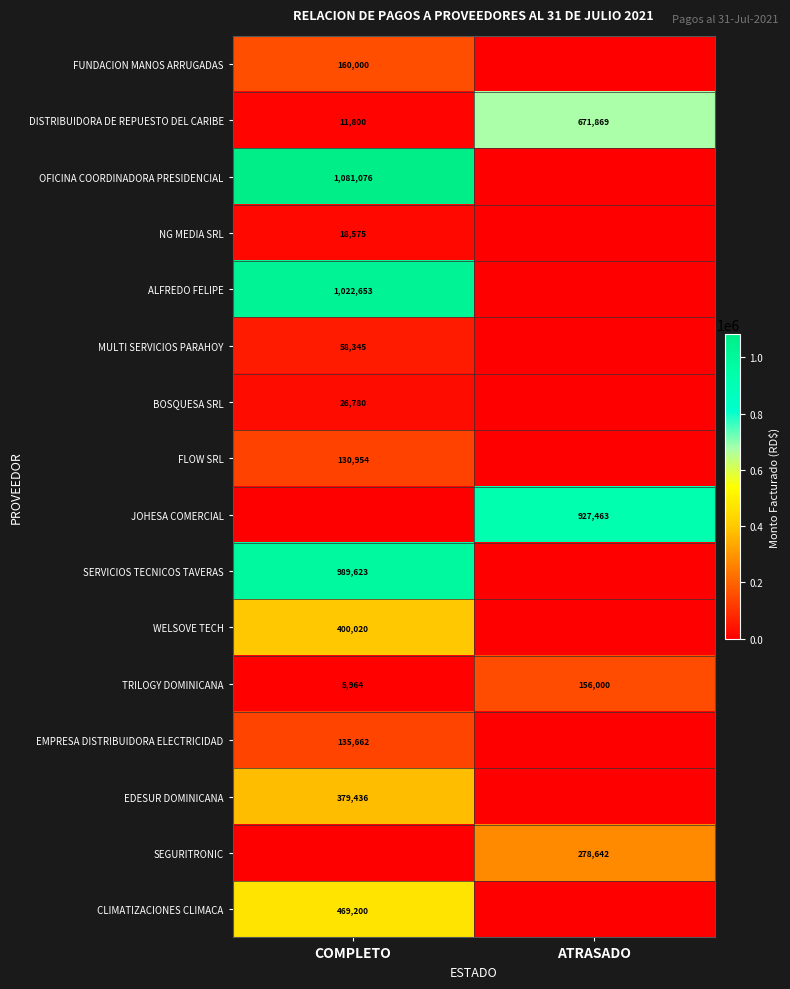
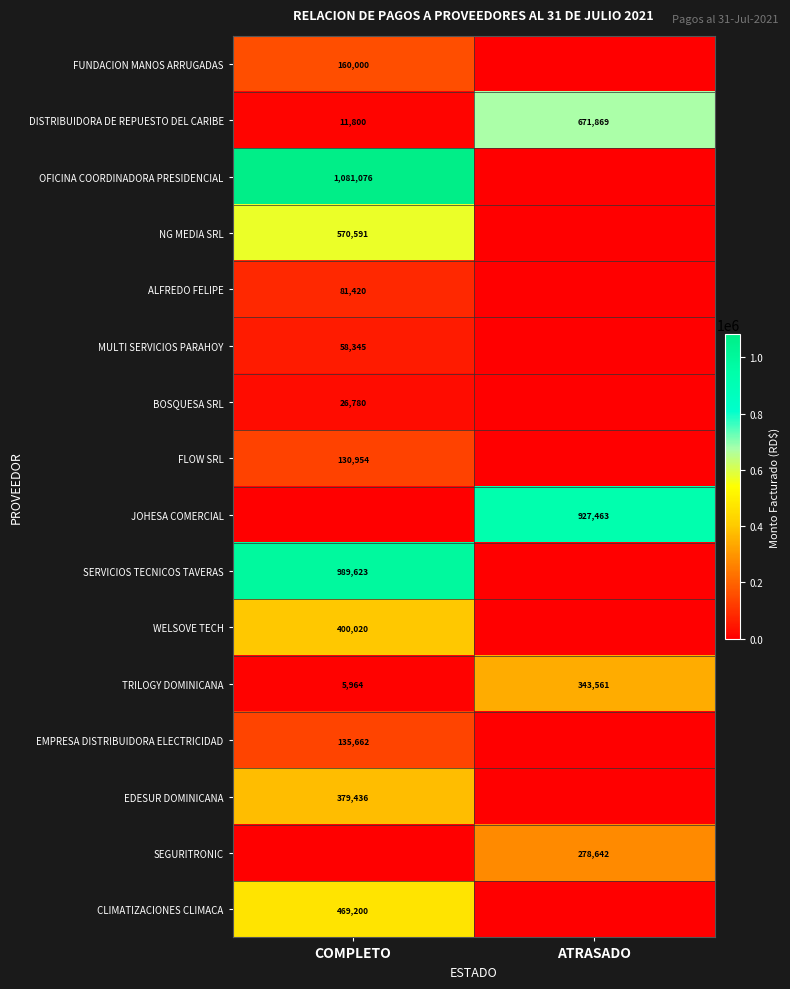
  {
    "FUNDACION MANOS ARRUGADAS": {
      "COMPLETO": "160,000"
    },
    "DISTRIBUIDORA DE REPUESTO DEL CARIBE": {
      "COMPLETO": "11,800",
      "ATRASADO": "671,869"
    },
    "OFICINA COORDINADORA PRESIDENCIAL": {
      "COMPLETO": "1,081,076"
    },
    "NG MEDIA SRL": {
-     "COMPLETO": "18,575"
+     "COMPLETO": "570,591"
    },
    "ALFREDO FELIPE": {
-     "COMPLETO": "1,022,653"
+     "COMPLETO": "81,420"
    },
    "MULTI SERVICIOS PARAHOY": {
      "COMPLETO": "58,345"
    },
    "BOSQUESA SRL": {
      "COMPLETO": "26,780"
    },
    "FLOW SRL": {
      "COMPLETO": "130,954"
    },
    "JOHESA COMERCIAL": {
      "ATRASADO": "927,463"
    },
    "SERVICIOS TECNICOS TAVERAS": {
      "COMPLETO": "989,623"
    },
    "WELSOVE TECH": {
      "COMPLETO": "400,020"
    },
    "TRILOGY DOMINICANA": {
      "COMPLETO": "5,964",
-     "ATRASADO": "156,000"
+     "ATRASADO": "343,561"
    },
    "EMPRESA DISTRIBUIDORA ELECTRICIDAD": {
      "COMPLETO": "135,662"
    },
    "EDESUR DOMINICANA": {
      "COMPLETO": "379,436"
    },
    "SEGURITRONIC": {
      "ATRASADO": "278,642"
    },
    "CLIMATIZACIONES CLIMACA": {
      "COMPLETO": "469,200"
    }
  }
